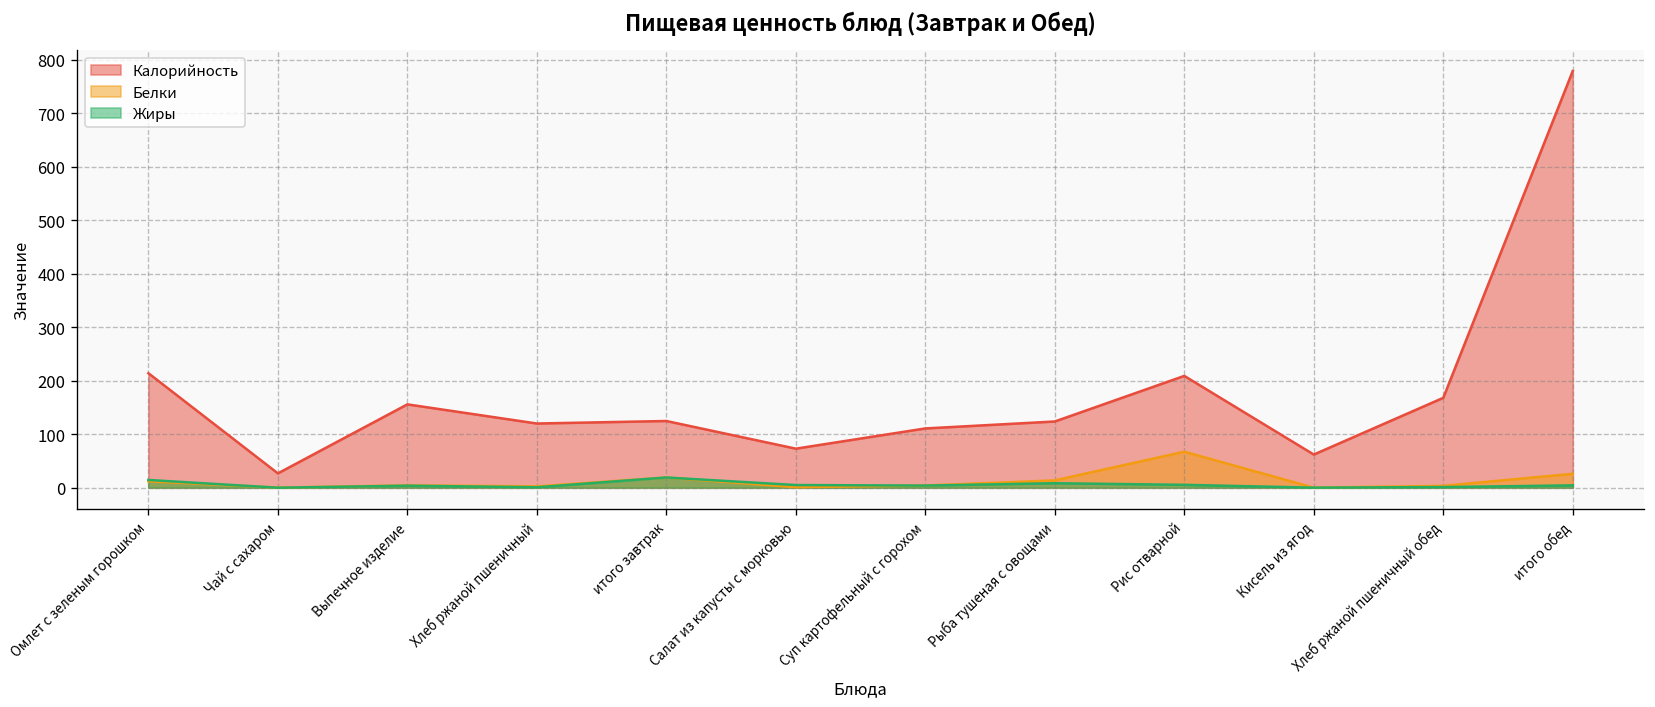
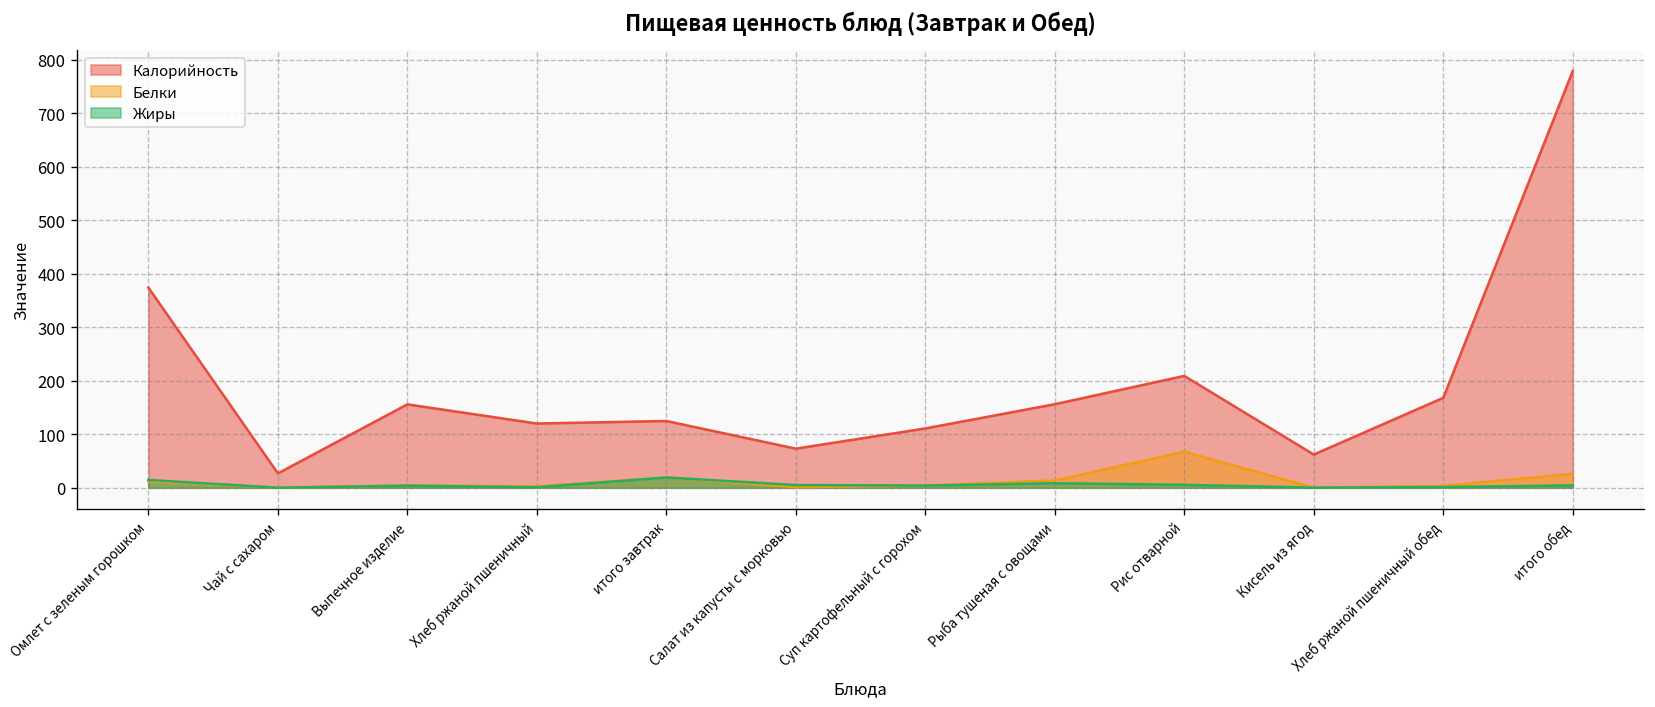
  {
    "Калорийность": {
-     "Омлет с зеленым горошком": 210,
+     "Омлет с зеленым горошком": 370,
      "Чай с сахаром": 30,
      "Выпечное изделие": 160,
      "Хлеб ржаной пшеничный": 120,
      "итого завтрак": 120,
      "Салат из капусты с морковью": 70,
      "Суп картофельный с горохом": 110,
-     "Рыба тушеная с овощами": 120,
+     "Рыба тушеная с овощами": 160,
      "Рис отварной": 210,
      "Кисель из ягод": 60,
      "Хлеб ржаной пшеничный обед": 170,
      "итого обед": 780
    },
    "Белки": {
      "Рис отварной": 70,
      "итого обед": 30
    },
    "Жиры": {
      "Рис отварной": 10,
      "итого обед": 0
    }
  }
